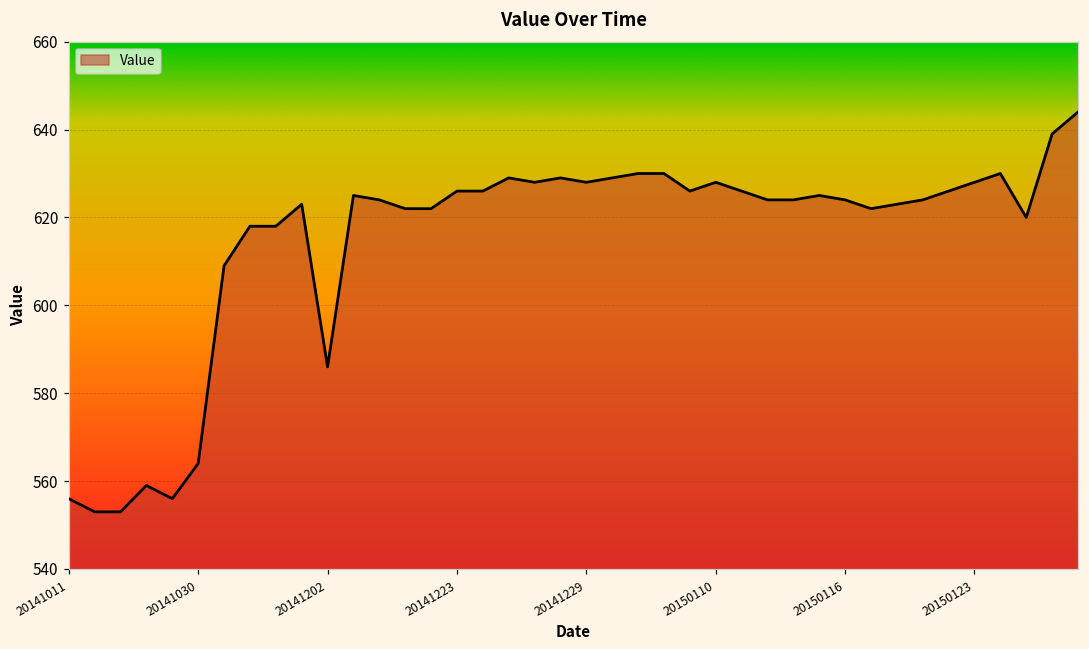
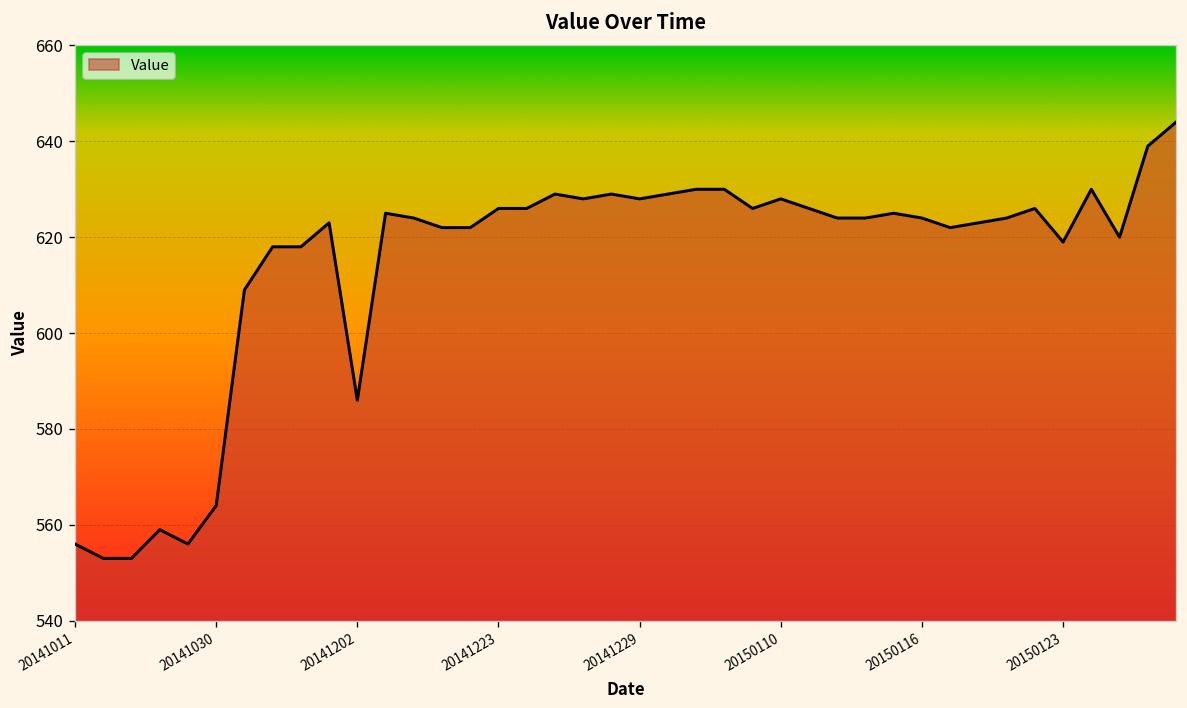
  {
    "20141011": 556,
    "20141030": 564,
    "20141202": 586,
    "20141223": 626,
    "20141229": 628,
    "20150110": 628,
    "20150116": 624,
-   "20150123": 628
+   "20150123": 619
  }
